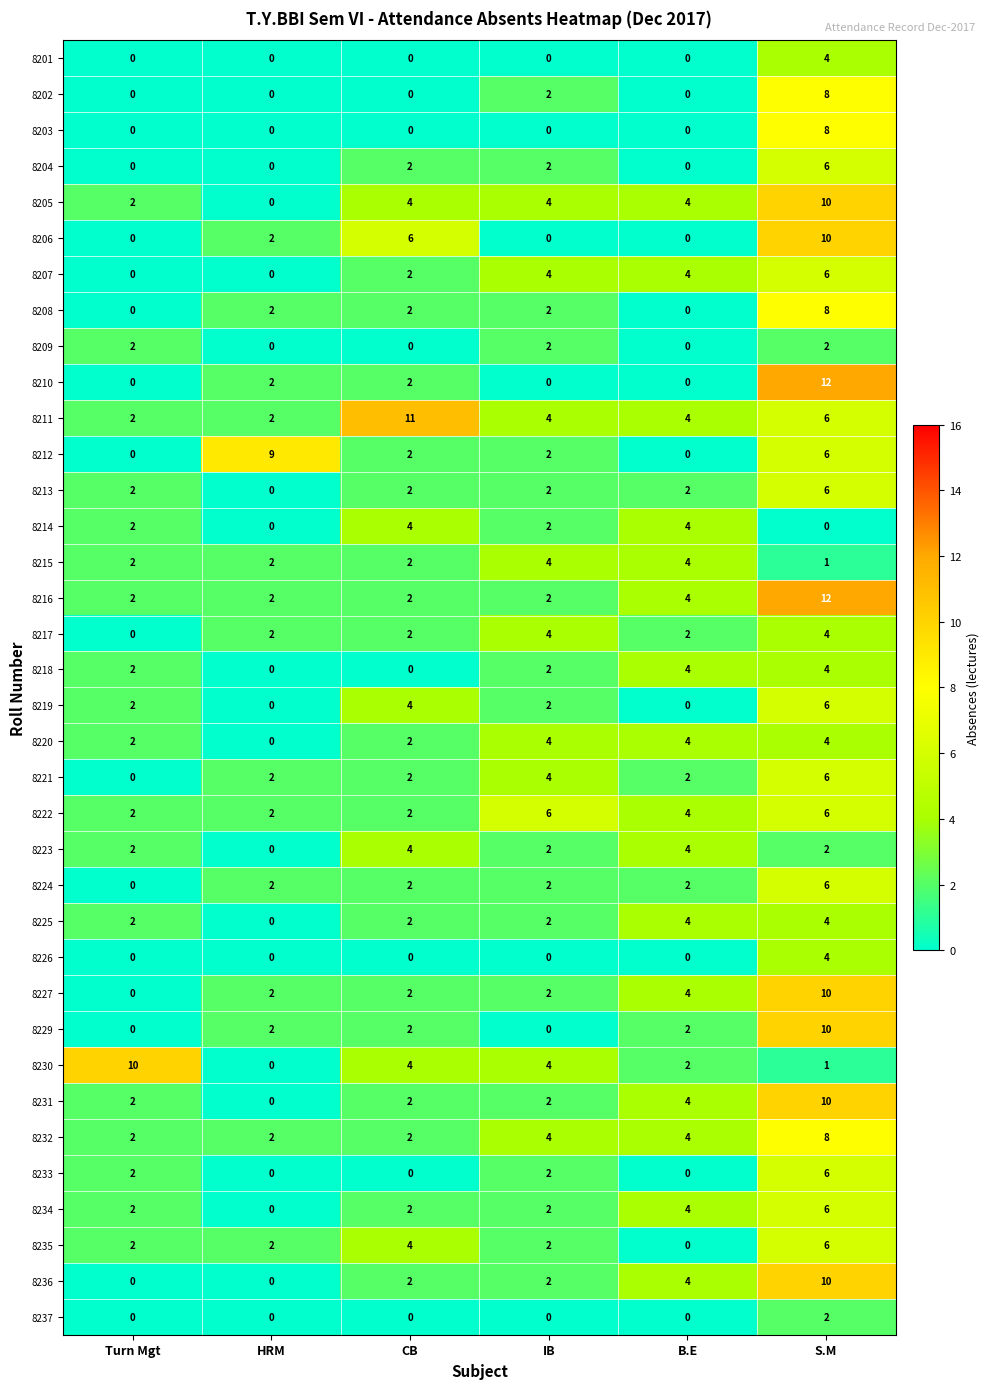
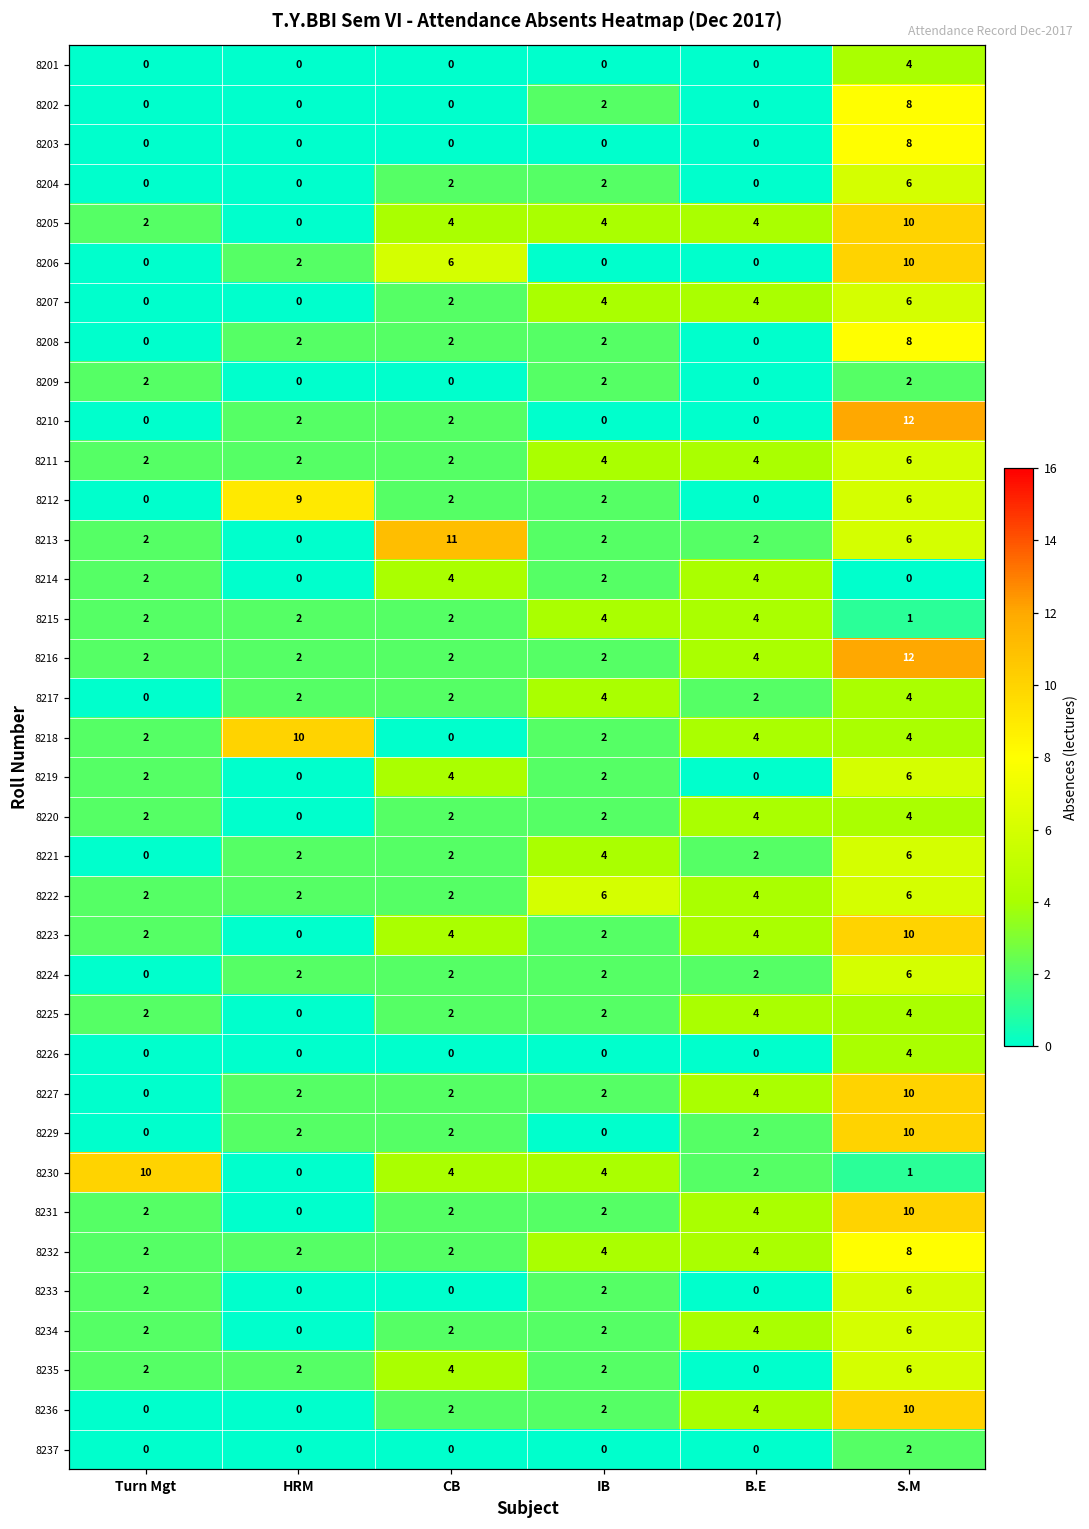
  {
    "8211": {
      "Turn Mgt": 2,
      "HRM": 2,
-     "CB": 11,
+     "CB": 2,
      "IB": 4,
      "B.E": 4,
      "S.M": 6
    },
    "8213": {
      "Turn Mgt": 2,
      "HRM": 0,
-     "CB": 2,
+     "CB": 11,
      "IB": 2,
      "B.E": 2,
      "S.M": 6
    },
    "8218": {
      "Turn Mgt": 2,
-     "HRM": 0,
+     "HRM": 10,
      "CB": 0,
      "IB": 2,
      "B.E": 4,
      "S.M": 4
    },
    "8220": {
      "Turn Mgt": 2,
      "HRM": 0,
      "CB": 2,
-     "IB": 4,
+     "IB": 2,
      "B.E": 4,
      "S.M": 4
    },
    "8223": {
      "Turn Mgt": 2,
      "HRM": 0,
      "CB": 4,
      "IB": 2,
      "B.E": 4,
-     "S.M": 2
+     "S.M": 10
    }
  }
